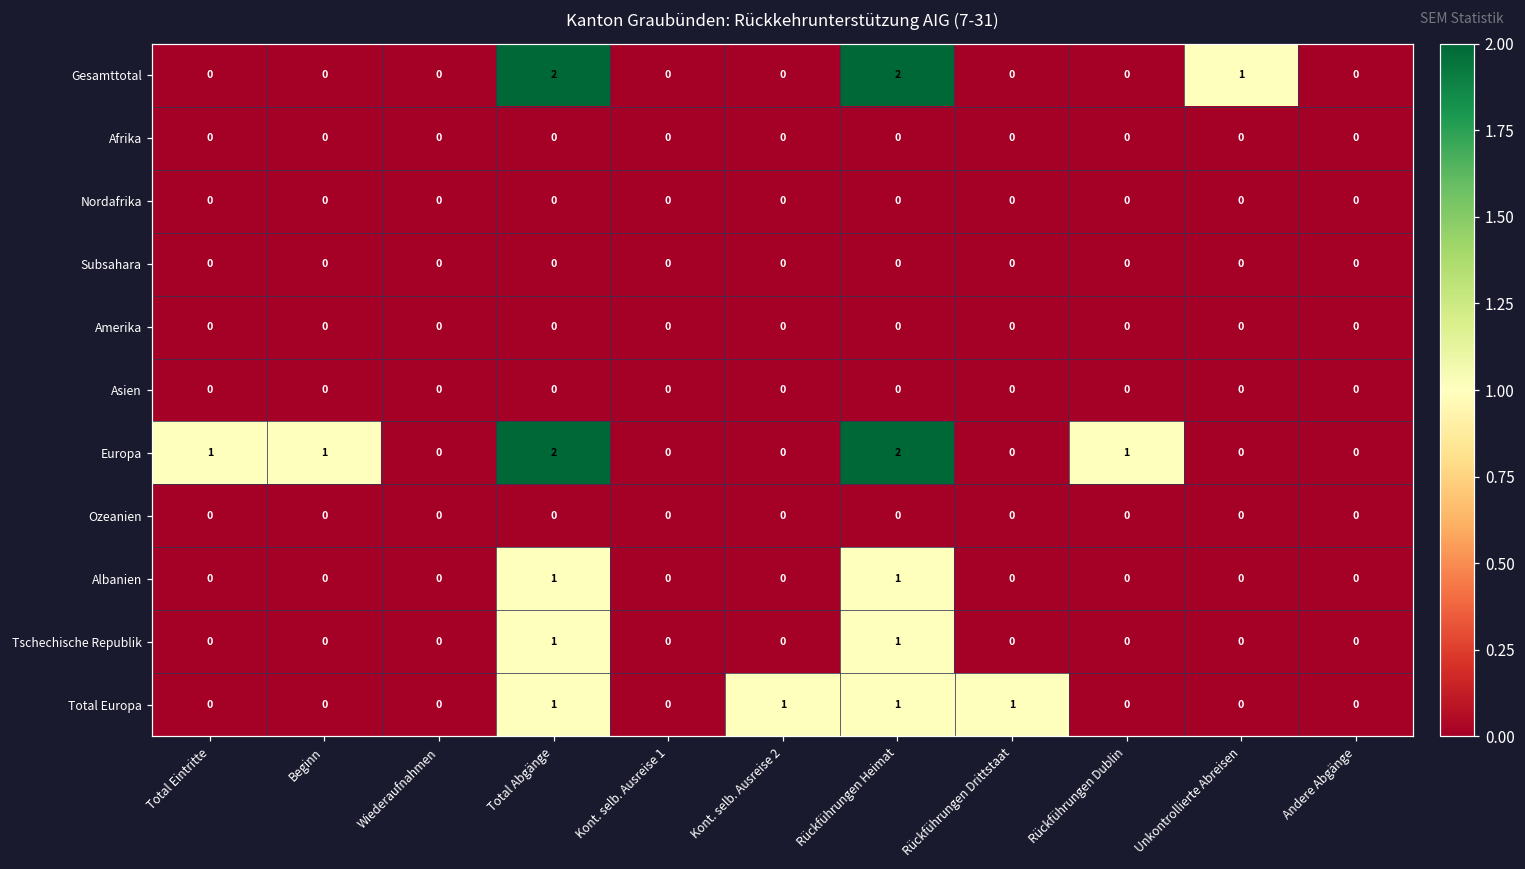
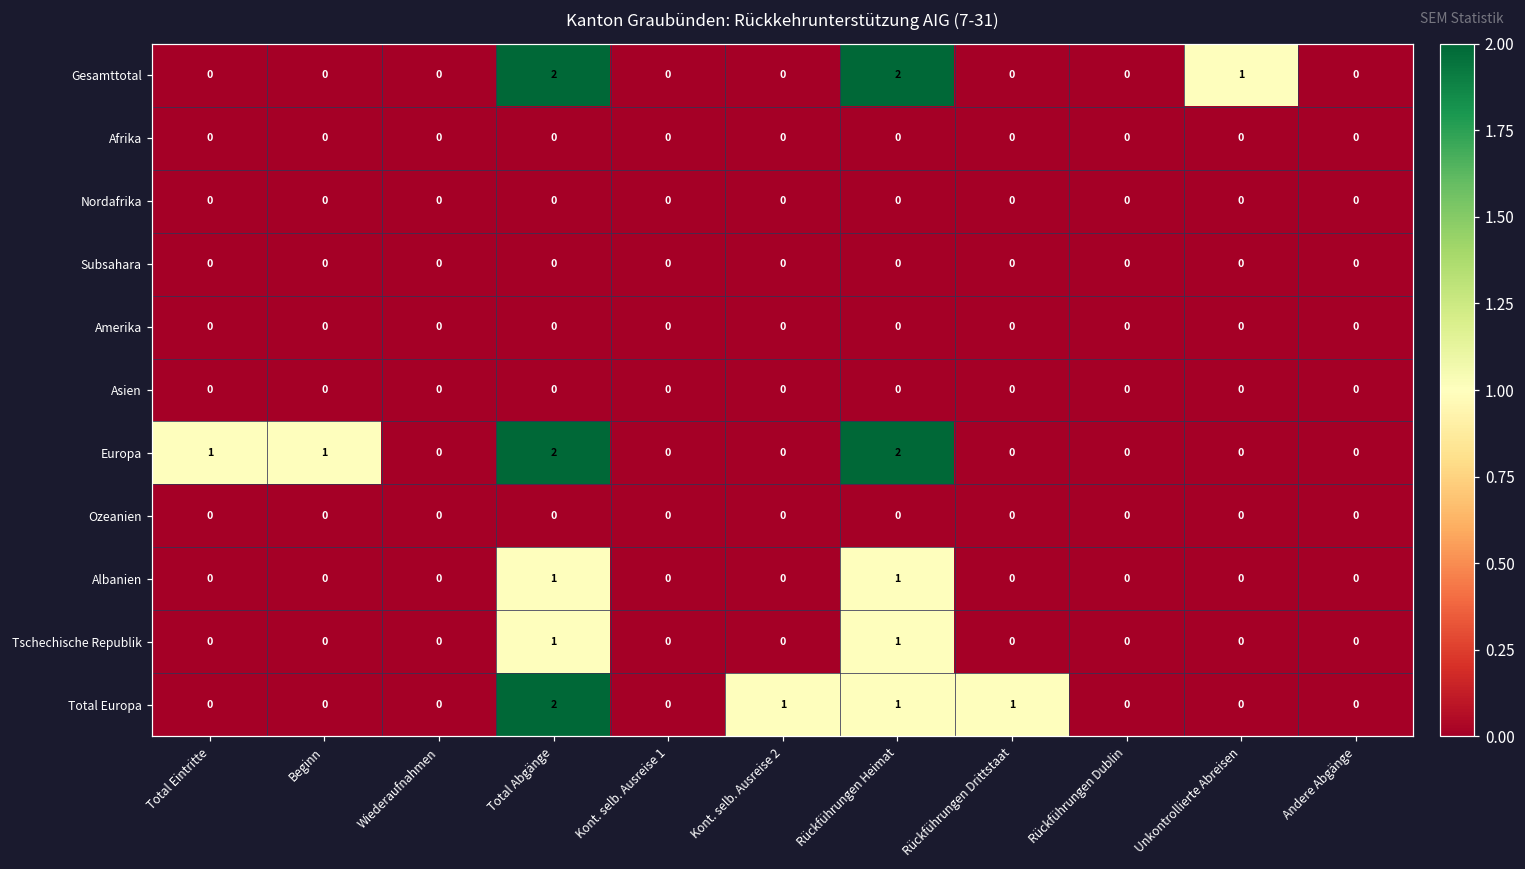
  {
    "Gesamttotal": {
      "Total Eintritte": 0,
      "Beginn": 0,
      "Wiederaufnahmen": 0,
      "Total Abgänge": 2,
      "Kont. selb. Ausreise 1": 0,
      "Kont. selb. Ausreise 2": 0,
      "Rückführungen Heimat": 2,
      "Rückführungen Drittstaat": 0,
      "Rückführungen Dublin": 0,
      "Unkontrollierte Abreisen": 1,
      "Andere Abgänge": 0
    },
    "Afrika": {
      "Total Eintritte": 0,
      "Beginn": 0,
      "Wiederaufnahmen": 0,
      "Total Abgänge": 0,
      "Kont. selb. Ausreise 1": 0,
      "Kont. selb. Ausreise 2": 0,
      "Rückführungen Heimat": 0,
      "Rückführungen Drittstaat": 0,
      "Rückführungen Dublin": 0,
      "Unkontrollierte Abreisen": 0,
      "Andere Abgänge": 0
    },
    "Nordafrika": {
      "Total Eintritte": 0,
      "Beginn": 0,
      "Wiederaufnahmen": 0,
      "Total Abgänge": 0,
      "Kont. selb. Ausreise 1": 0,
      "Kont. selb. Ausreise 2": 0,
      "Rückführungen Heimat": 0,
      "Rückführungen Drittstaat": 0,
      "Rückführungen Dublin": 0,
      "Unkontrollierte Abreisen": 0,
      "Andere Abgänge": 0
    },
    "Subsahara": {
      "Total Eintritte": 0,
      "Beginn": 0,
      "Wiederaufnahmen": 0,
      "Total Abgänge": 0,
      "Kont. selb. Ausreise 1": 0,
      "Kont. selb. Ausreise 2": 0,
      "Rückführungen Heimat": 0,
      "Rückführungen Drittstaat": 0,
      "Rückführungen Dublin": 0,
      "Unkontrollierte Abreisen": 0,
      "Andere Abgänge": 0
    },
    "Amerika": {
      "Total Eintritte": 0,
      "Beginn": 0,
      "Wiederaufnahmen": 0,
      "Total Abgänge": 0,
      "Kont. selb. Ausreise 1": 0,
      "Kont. selb. Ausreise 2": 0,
      "Rückführungen Heimat": 0,
      "Rückführungen Drittstaat": 0,
      "Rückführungen Dublin": 0,
      "Unkontrollierte Abreisen": 0,
      "Andere Abgänge": 0
    },
    "Asien": {
      "Total Eintritte": 0,
      "Beginn": 0,
      "Wiederaufnahmen": 0,
      "Total Abgänge": 0,
      "Kont. selb. Ausreise 1": 0,
      "Kont. selb. Ausreise 2": 0,
      "Rückführungen Heimat": 0,
      "Rückführungen Drittstaat": 0,
      "Rückführungen Dublin": 0,
      "Unkontrollierte Abreisen": 0,
      "Andere Abgänge": 0
    },
    "Europa": {
      "Total Eintritte": 1,
      "Beginn": 1,
      "Wiederaufnahmen": 0,
      "Total Abgänge": 2,
      "Kont. selb. Ausreise 1": 0,
      "Kont. selb. Ausreise 2": 0,
      "Rückführungen Heimat": 2,
      "Rückführungen Drittstaat": 0,
-     "Rückführungen Dublin": 1,
+     "Rückführungen Dublin": 0,
      "Unkontrollierte Abreisen": 0,
      "Andere Abgänge": 0
    },
    "Ozeanien": {
      "Total Eintritte": 0,
      "Beginn": 0,
      "Wiederaufnahmen": 0,
      "Total Abgänge": 0,
      "Kont. selb. Ausreise 1": 0,
      "Kont. selb. Ausreise 2": 0,
      "Rückführungen Heimat": 0,
      "Rückführungen Drittstaat": 0,
      "Rückführungen Dublin": 0,
      "Unkontrollierte Abreisen": 0,
      "Andere Abgänge": 0
    },
    "Albanien": {
      "Total Eintritte": 0,
      "Beginn": 0,
      "Wiederaufnahmen": 0,
      "Total Abgänge": 1,
      "Kont. selb. Ausreise 1": 0,
      "Kont. selb. Ausreise 2": 0,
      "Rückführungen Heimat": 1,
      "Rückführungen Drittstaat": 0,
      "Rückführungen Dublin": 0,
      "Unkontrollierte Abreisen": 0,
      "Andere Abgänge": 0
    },
    "Tschechische Republik": {
      "Total Eintritte": 0,
      "Beginn": 0,
      "Wiederaufnahmen": 0,
      "Total Abgänge": 1,
      "Kont. selb. Ausreise 1": 0,
      "Kont. selb. Ausreise 2": 0,
      "Rückführungen Heimat": 1,
      "Rückführungen Drittstaat": 0,
      "Rückführungen Dublin": 0,
      "Unkontrollierte Abreisen": 0,
      "Andere Abgänge": 0
    },
    "Total Europa": {
      "Total Eintritte": 0,
      "Beginn": 0,
      "Wiederaufnahmen": 0,
-     "Total Abgänge": 1,
+     "Total Abgänge": 2,
      "Kont. selb. Ausreise 1": 0,
      "Kont. selb. Ausreise 2": 1,
      "Rückführungen Heimat": 1,
      "Rückführungen Drittstaat": 1,
      "Rückführungen Dublin": 0,
      "Unkontrollierte Abreisen": 0,
      "Andere Abgänge": 0
    }
  }
